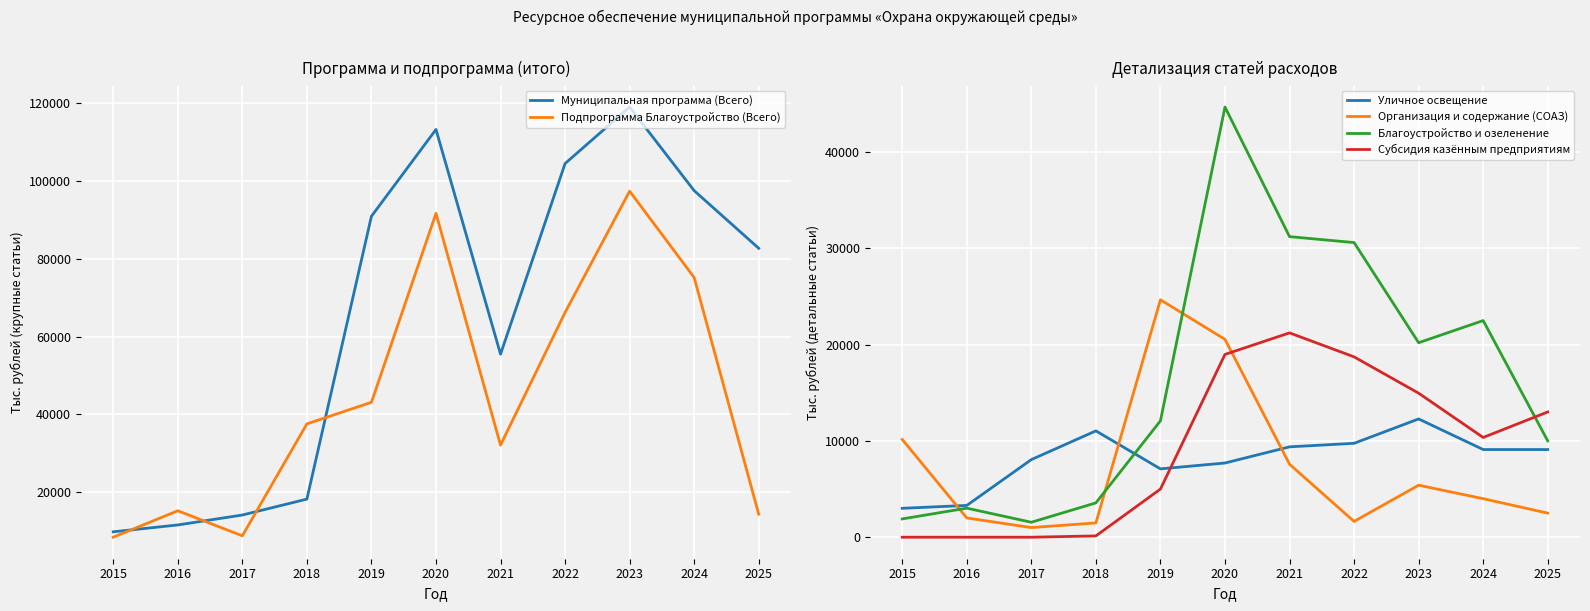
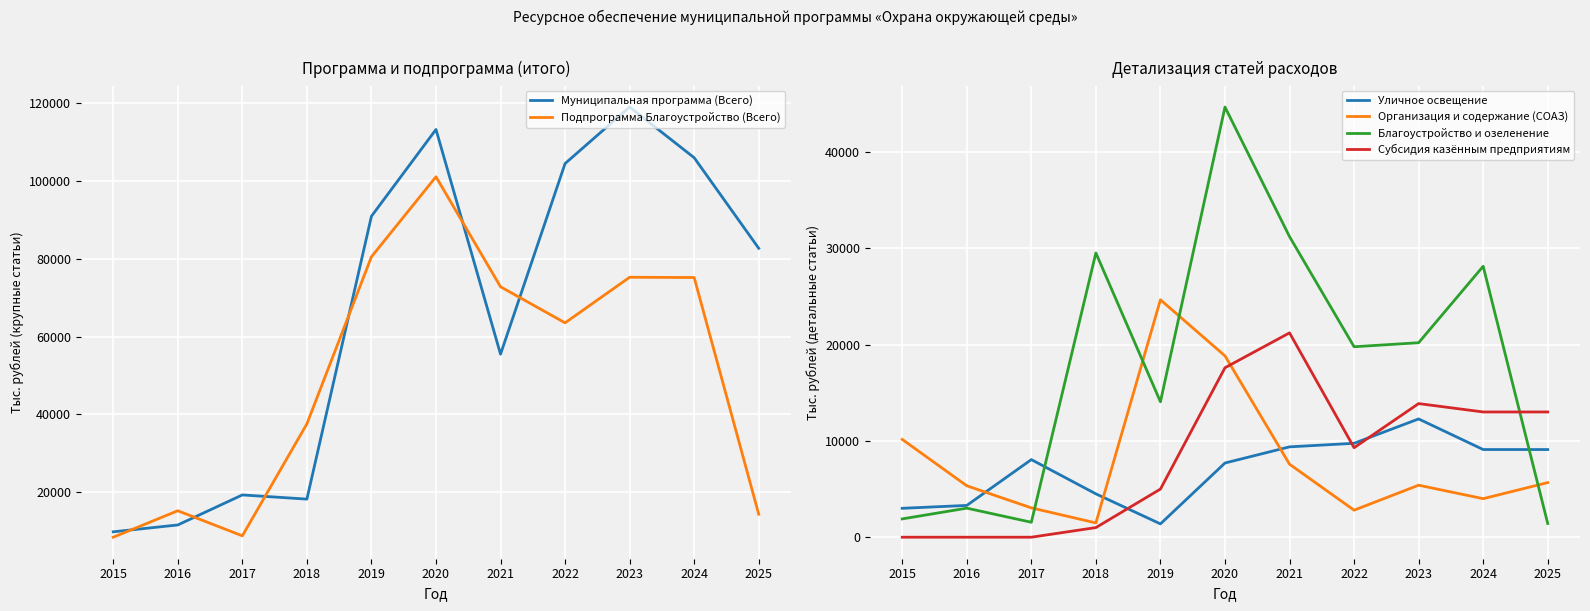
  {
    "Программа и подпрограмма (итого)": {
      "Муниципальная программа (Всего)": {
        "2015": 10000,
        "2016": 12000,
-       "2017": 14000,
+       "2017": 19000,
        "2018": 18000,
        "2019": 91000,
        "2020": 113000,
        "2021": 55000,
        "2022": 104000,
-       "2024": 98000,
+       "2024": 106000,
        "2025": 83000
      },
      "Подпрограмма Благоустройство (Всего)": {
        "2015": 8000,
        "2016": 15000,
        "2017": 9000,
        "2018": 38000,
-       "2019": 43000,
-       "2020": 92000,
-       "2021": 32000,
-       "2022": 66000,
-       "2023": 97000,
+       "2019": 81000,
+       "2020": 101000,
+       "2021": 73000,
+       "2022": 64000,
+       "2023": 75000,
        "2024": 75000,
        "2025": 14000
      }
    },
    "Детализация статей расходов": {
      "Уличное освещение": {
        "2015": 3000,
        "2016": 3000,
        "2017": 8000,
-       "2018": 11000,
-       "2019": 7000,
+       "2018": 5000,
+       "2019": 1000,
        "2020": 8000,
        "2021": 9000,
        "2022": 10000,
        "2023": 12000,
        "2024": 9000,
        "2025": 9000
      },
      "Организация и содержание (СОАЗ)": {
        "2015": 10000,
-       "2016": 2000,
-       "2017": 1000,
+       "2016": 5000,
+       "2017": 3000,
        "2018": 1000,
        "2019": 25000,
-       "2020": 21000,
+       "2020": 19000,
        "2021": 8000,
-       "2022": 2000,
+       "2022": 3000,
        "2023": 5000,
        "2024": 4000,
-       "2025": 3000
+       "2025": 6000
      },
      "Благоустройство и озеленение": {
        "2015": 2000,
        "2016": 3000,
        "2017": 2000,
-       "2018": 4000,
-       "2019": 12000,
+       "2018": 30000,
+       "2019": 14000,
        "2020": 45000,
        "2021": 31000,
-       "2022": 31000,
+       "2022": 20000,
        "2023": 20000,
-       "2024": 22000,
-       "2025": 10000
+       "2024": 28000,
+       "2025": 1000
      },
      "Субсидия казённым предприятиям": {
        "2015": 0,
        "2016": 0,
        "2017": 0,
-       "2018": 0,
+       "2018": 1000,
        "2019": 5000,
-       "2020": 19000,
+       "2020": 18000,
        "2021": 21000,
-       "2022": 19000,
-       "2023": 15000,
-       "2024": 10000,
+       "2022": 9000,
+       "2023": 14000,
+       "2024": 13000,
        "2025": 13000
      }
    }
  }
